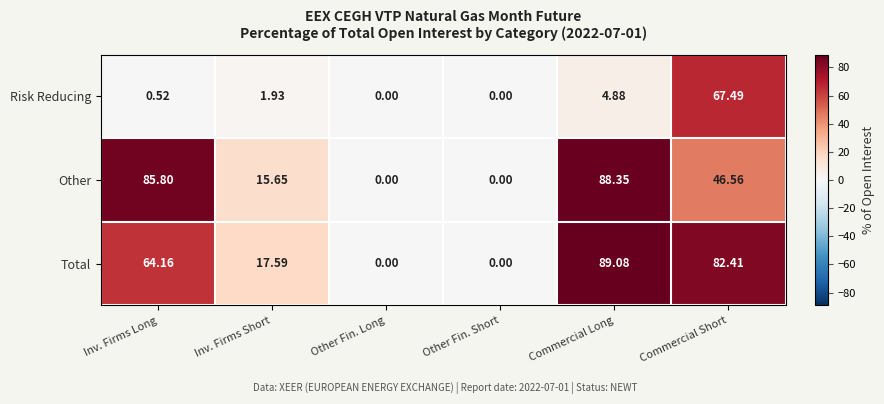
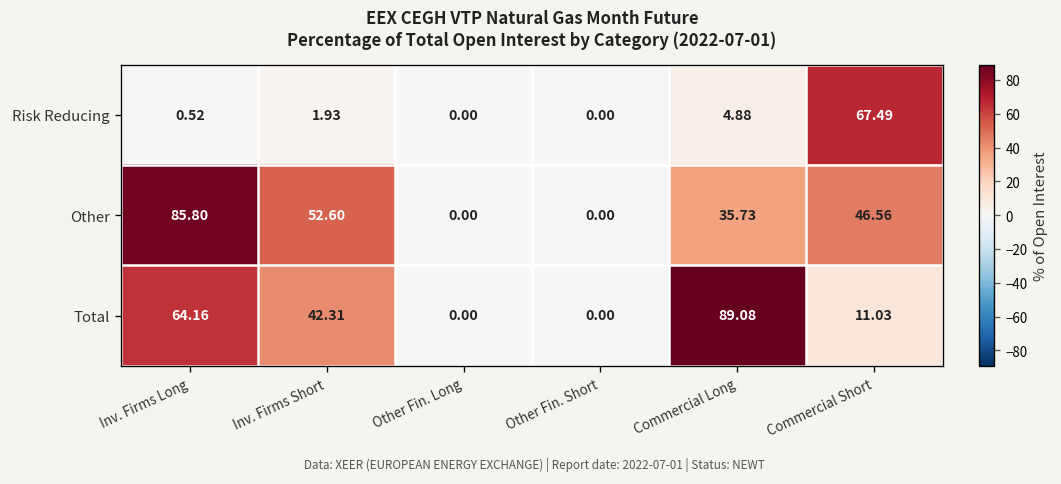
  {
    "Risk Reducing": {
      "Inv. Firms Long": 0.52,
      "Inv. Firms Short": 1.93,
      "Other Fin. Long": 0.00,
      "Other Fin. Short": 0.00,
      "Commercial Long": 4.88,
      "Commercial Short": 67.49
    },
    "Other": {
      "Inv. Firms Long": 85.80,
-     "Inv. Firms Short": 15.65,
+     "Inv. Firms Short": 52.60,
      "Other Fin. Long": 0.00,
      "Other Fin. Short": 0.00,
-     "Commercial Long": 88.35,
+     "Commercial Long": 35.73,
      "Commercial Short": 46.56
    },
    "Total": {
      "Inv. Firms Long": 64.16,
-     "Inv. Firms Short": 17.59,
+     "Inv. Firms Short": 42.31,
      "Other Fin. Long": 0.00,
      "Other Fin. Short": 0.00,
      "Commercial Long": 89.08,
-     "Commercial Short": 82.41
+     "Commercial Short": 11.03
    }
  }
